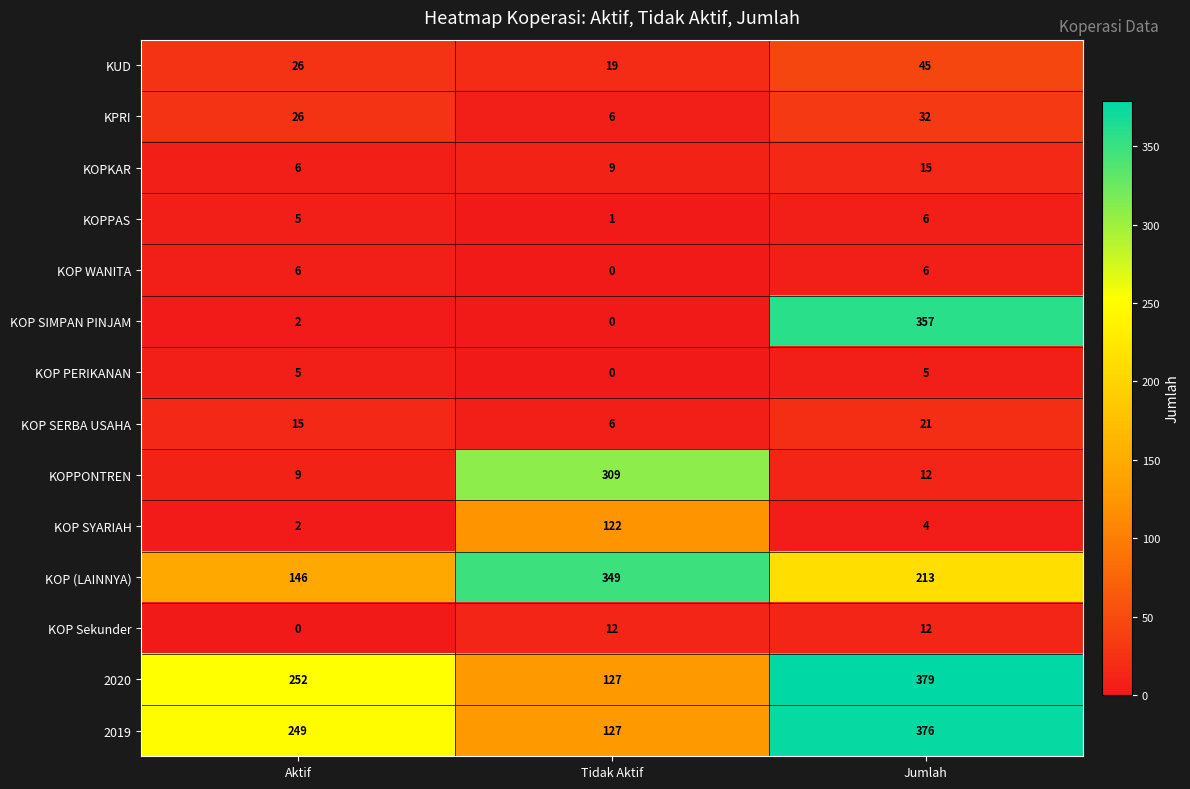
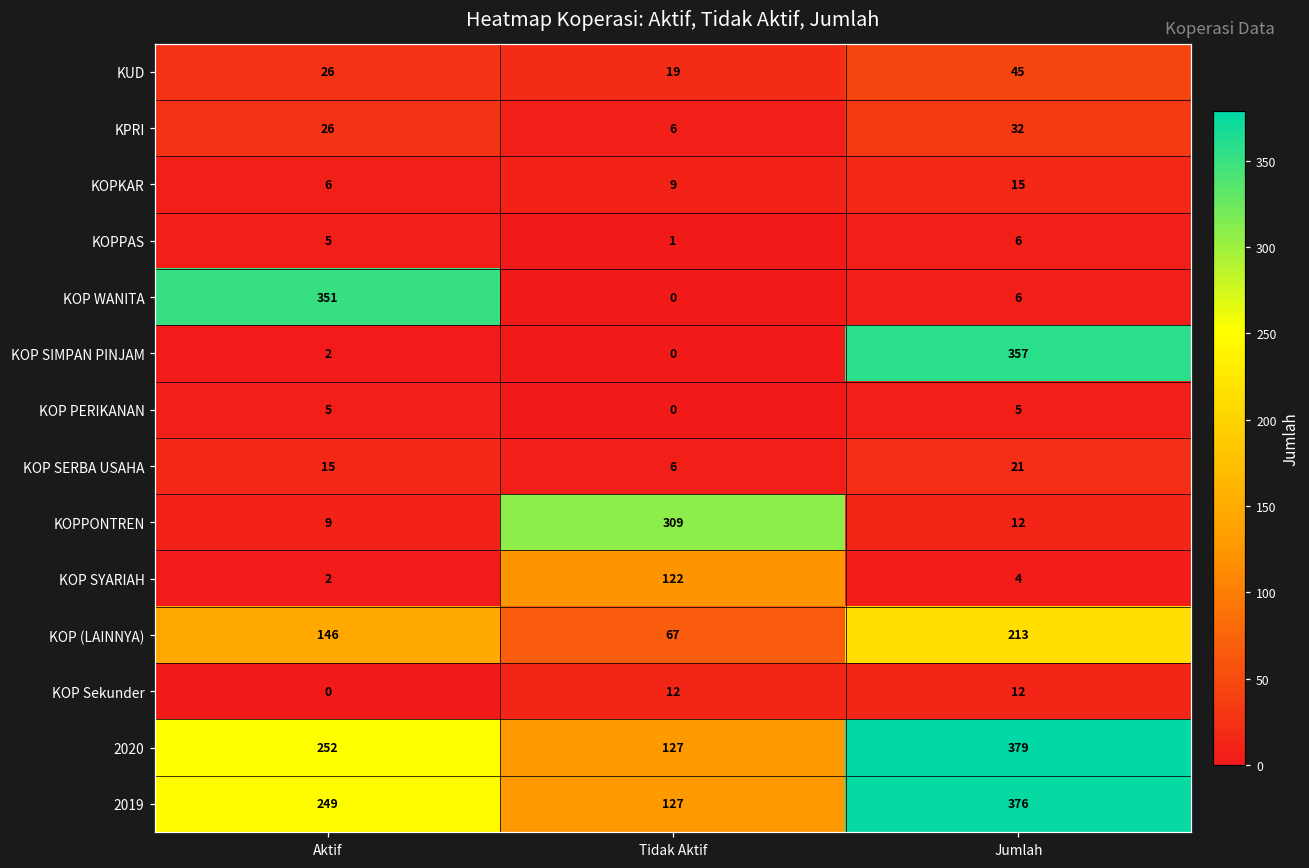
  {
    "KUD": {
      "Aktif": 26,
      "Tidak Aktif": 19,
      "Jumlah": 45
    },
    "KPRI": {
      "Aktif": 26,
      "Tidak Aktif": 6,
      "Jumlah": 32
    },
    "KOPKAR": {
      "Aktif": 6,
      "Tidak Aktif": 9,
      "Jumlah": 15
    },
    "KOPPAS": {
      "Aktif": 5,
      "Tidak Aktif": 1,
      "Jumlah": 6
    },
    "KOP WANITA": {
-     "Aktif": 6,
+     "Aktif": 351,
      "Tidak Aktif": 0,
      "Jumlah": 6
    },
    "KOP SIMPAN PINJAM": {
      "Aktif": 2,
      "Tidak Aktif": 0,
      "Jumlah": 357
    },
    "KOP PERIKANAN": {
      "Aktif": 5,
      "Tidak Aktif": 0,
      "Jumlah": 5
    },
    "KOP SERBA USAHA": {
      "Aktif": 15,
      "Tidak Aktif": 6,
      "Jumlah": 21
    },
    "KOPPONTREN": {
      "Aktif": 9,
      "Tidak Aktif": 309,
      "Jumlah": 12
    },
    "KOP SYARIAH": {
      "Aktif": 2,
      "Tidak Aktif": 122,
      "Jumlah": 4
    },
    "KOP (LAINNYA)": {
      "Aktif": 146,
-     "Tidak Aktif": 349,
+     "Tidak Aktif": 67,
      "Jumlah": 213
    },
    "KOP Sekunder": {
      "Aktif": 0,
      "Tidak Aktif": 12,
      "Jumlah": 12
    },
    "2020": {
      "Aktif": 252,
      "Tidak Aktif": 127,
      "Jumlah": 379
    },
    "2019": {
      "Aktif": 249,
      "Tidak Aktif": 127,
      "Jumlah": 376
    }
  }
